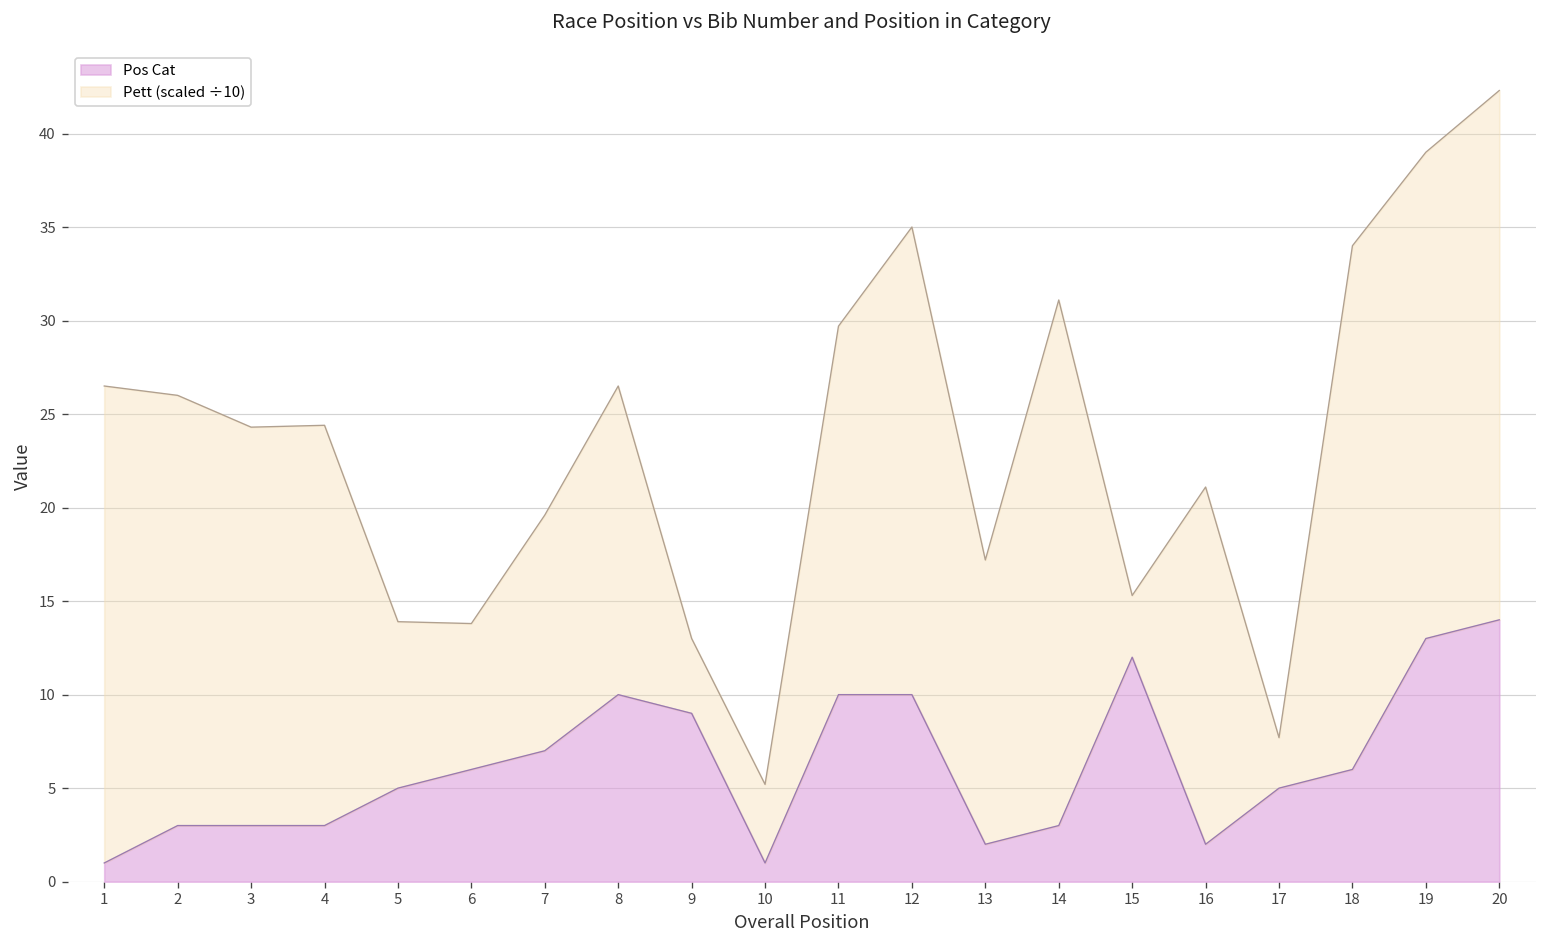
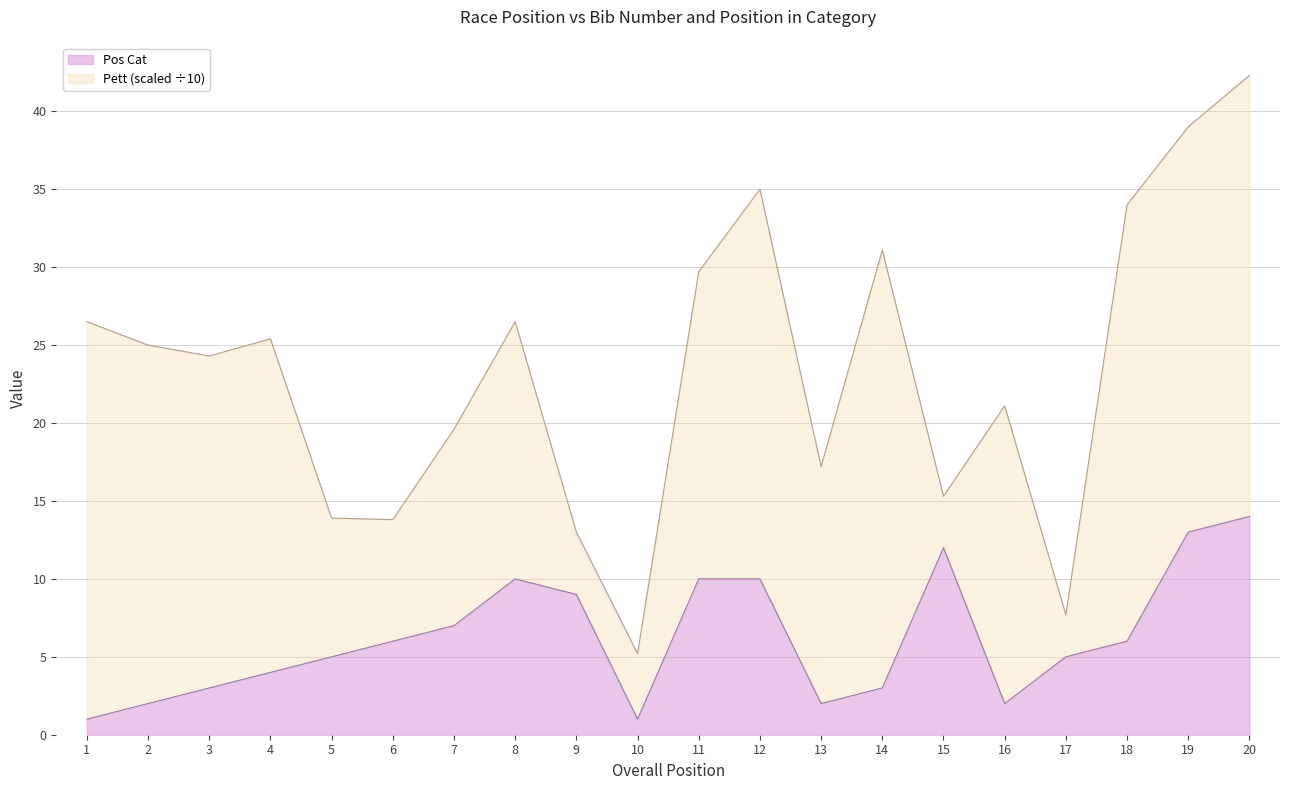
  {
    "Pos Cat": {
      "1": 1,
-     "2": 3,
+     "2": 2,
      "3": 3,
-     "4": 3,
+     "4": 4,
      "5": 5,
      "6": 6,
      "7": 7,
      "8": 10,
      "9": 9,
      "10": 1,
      "11": 10,
      "12": 10,
      "13": 2,
      "14": 3,
      "15": 12,
      "16": 2,
      "17": 5,
      "18": 6,
      "19": 13,
      "20": 14
    },
    "Pett (scaled ÷10)": {
      "1": 25.5,
      "2": 23,
      "3": 21.3,
      "4": 21.4,
      "5": 9,
      "6": 7.8,
      "7": 12.6,
      "8": 16.5,
      "9": 4,
      "10": 4.2,
      "11": 19.7,
      "12": 25,
      "13": 15.2,
      "14": 28,
      "15": 3.3,
      "16": 19,
      "17": 2.7,
      "18": 28,
      "19": 26,
      "20": 28.3
    }
  }
